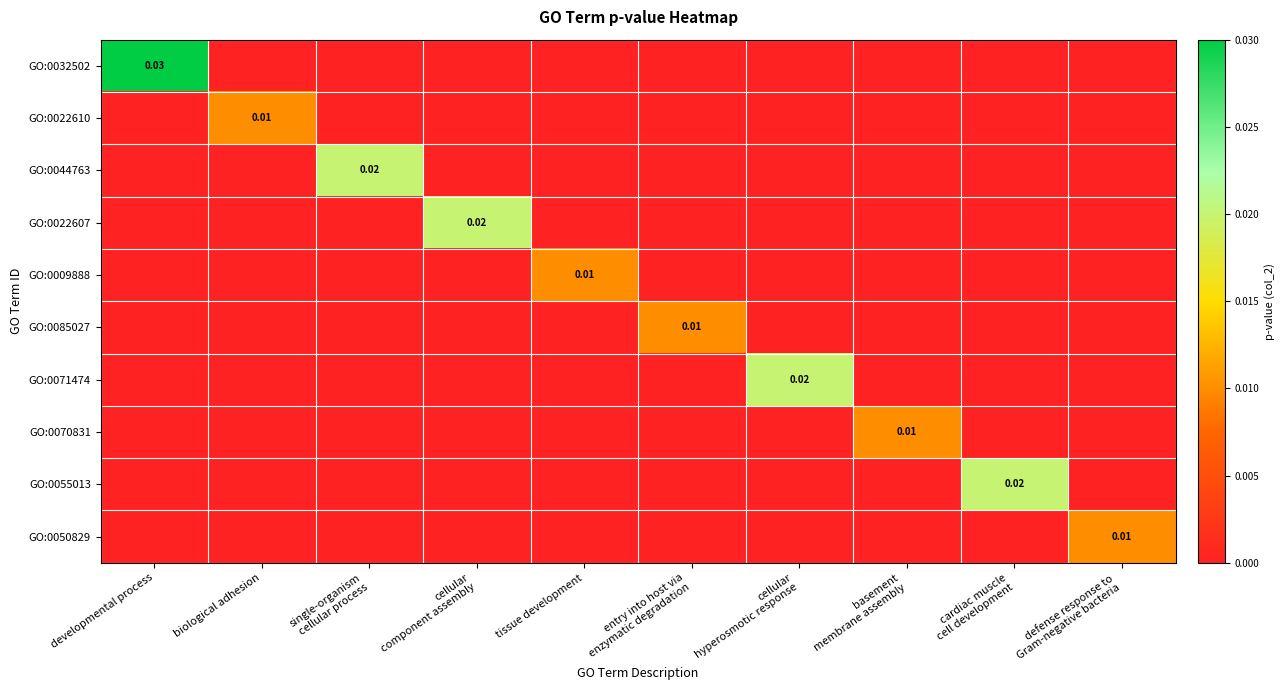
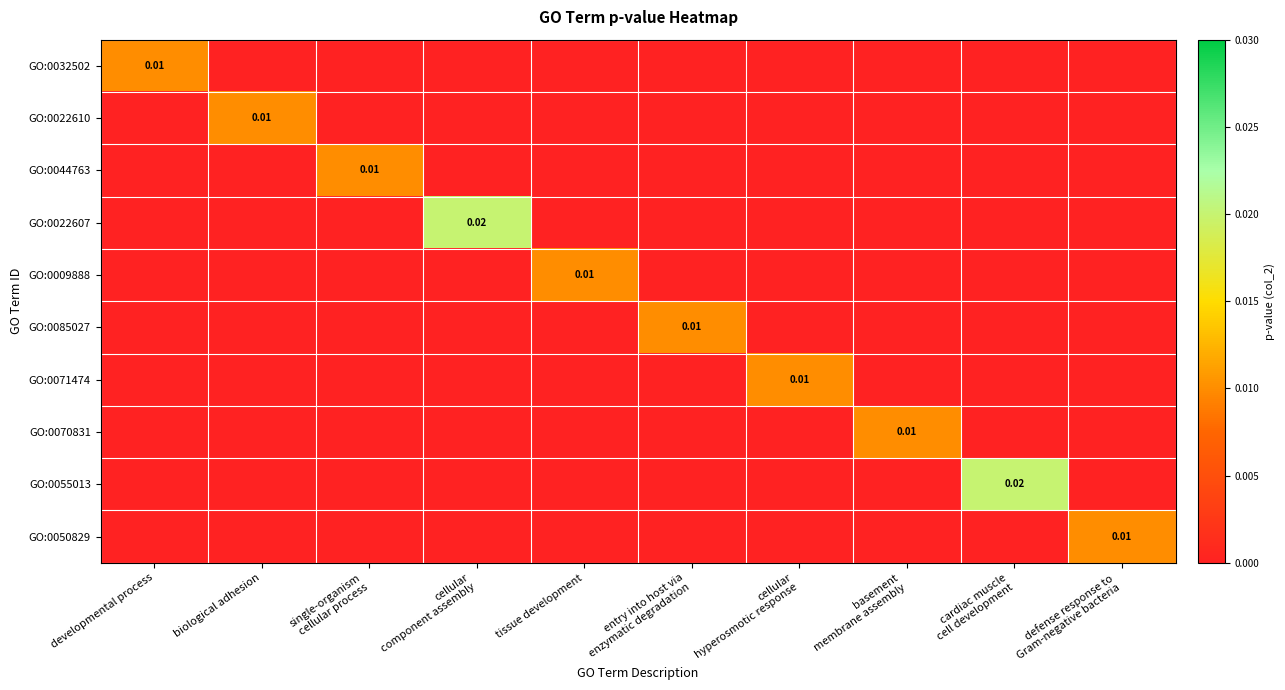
  {
    "GO:0032502": {
-     "developmental process": 0.03
+     "developmental process": 0.01
    },
    "GO:0022610": {
      "biological adhesion": 0.01
    },
    "GO:0044763": {
-     "single-organism cellular process": 0.02
+     "single-organism cellular process": 0.01
    },
    "GO:0022607": {
      "cellular component assembly": 0.02
    },
    "GO:0009888": {
      "tissue development": 0.01
    },
    "GO:0085027": {
      "entry into host via enzymatic degradation": 0.01
    },
    "GO:0071474": {
-     "cellular hyperosmotic response": 0.02
+     "cellular hyperosmotic response": 0.01
    },
    "GO:0070831": {
      "basement membrane assembly": 0.01
    },
    "GO:0055013": {
      "cardiac muscle cell development": 0.02
    },
    "GO:0050829": {
      "defense response to Gram-negative bacteria": 0.01
    }
  }
